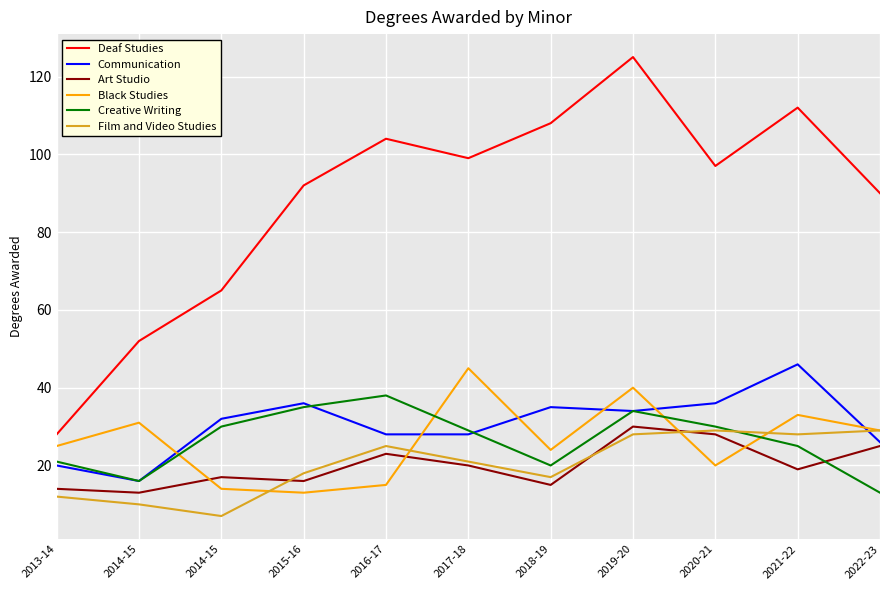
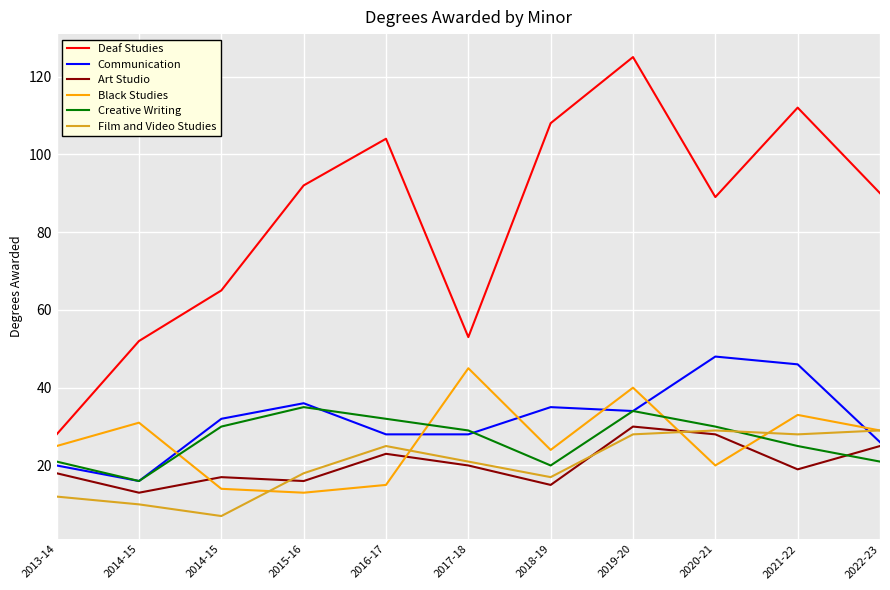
  {
    "Deaf Studies": {
      "2013-14": 28,
      "2015-16": 92,
      "2016-17": 104,
-     "2017-18": 99,
+     "2017-18": 53,
      "2018-19": 108,
      "2019-20": 125,
-     "2020-21": 97,
+     "2020-21": 89,
      "2021-22": 112,
      "2022-23": 90
    },
    "Communication": {
      "2013-14": 20,
      "2015-16": 36,
      "2016-17": 28,
      "2017-18": 28,
      "2018-19": 35,
-     "2020-21": 36,
+     "2020-21": 48,
      "2021-22": 46,
      "2022-23": 26
    },
    "Art Studio": {
-     "2013-14": 14,
+     "2013-14": 18,
      "2015-16": 16,
      "2016-17": 23,
      "2017-18": 20,
      "2018-19": 15,
      "2019-20": 30,
      "2020-21": 28,
      "2021-22": 19,
      "2022-23": 25
    },
    "Creative Writing": {
      "2013-14": 21,
      "2015-16": 35,
-     "2016-17": 38,
+     "2016-17": 32,
      "2017-18": 29,
      "2018-19": 20,
      "2020-21": 30,
      "2021-22": 25,
-     "2022-23": 13
+     "2022-23": 21
    }
  }
